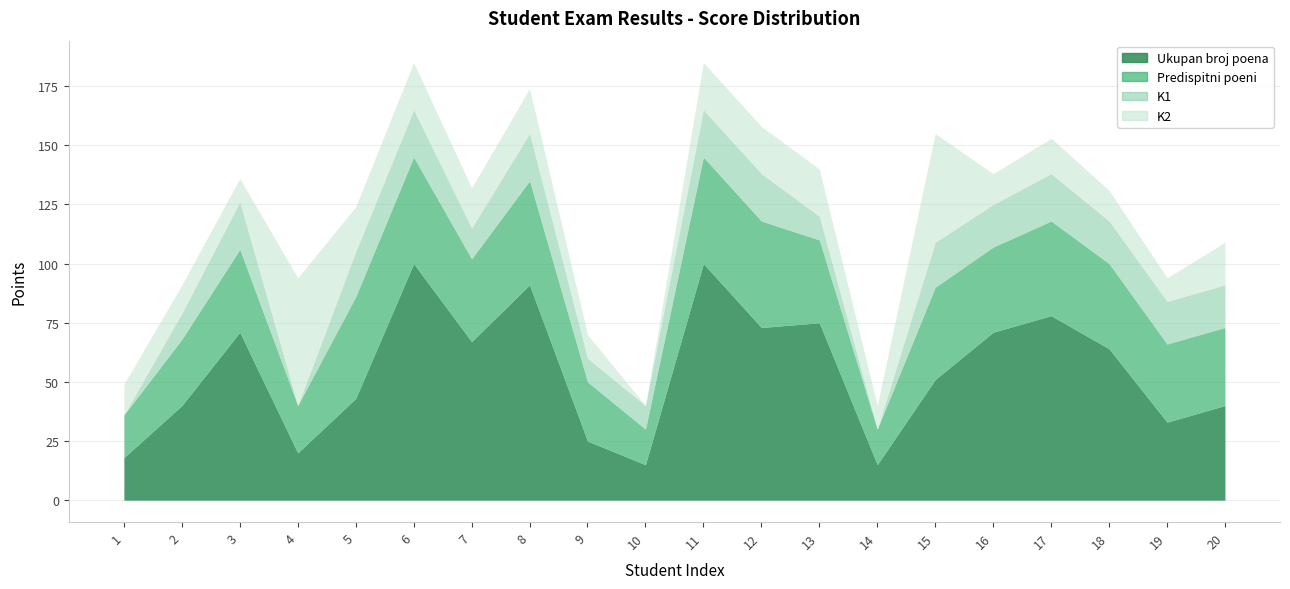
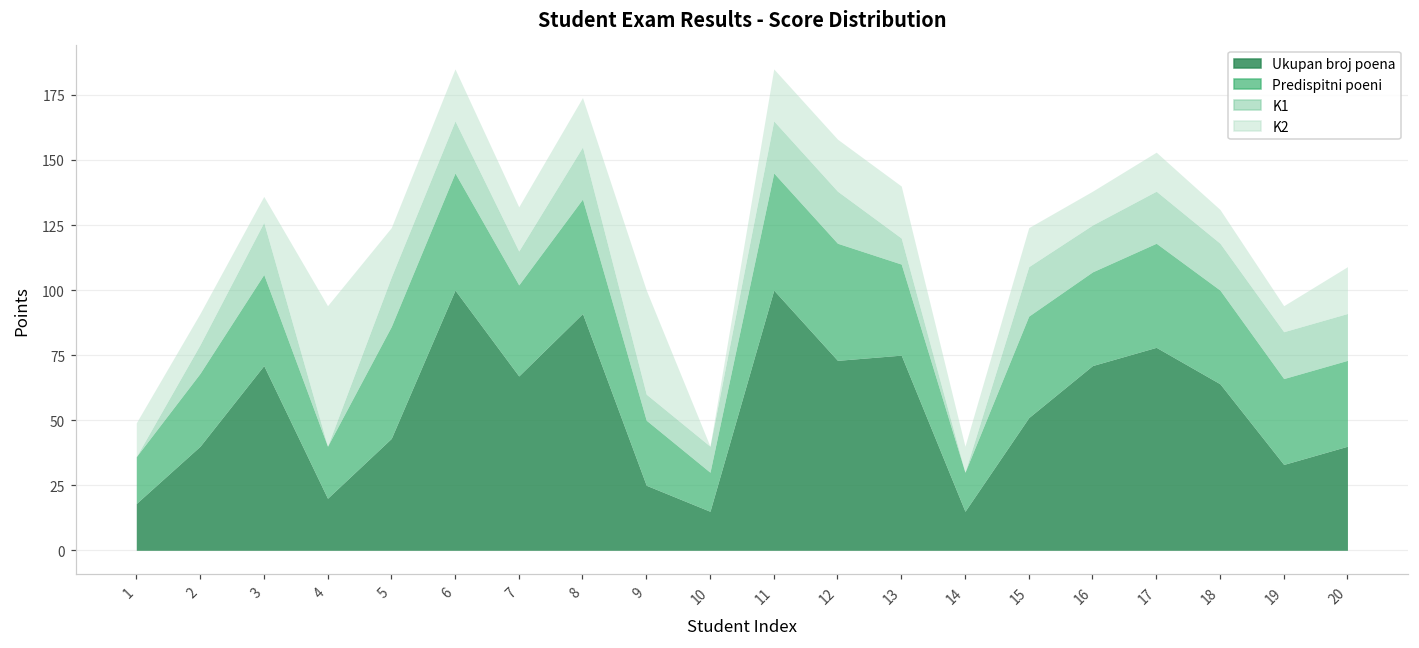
  {
    "K1": {
      "2": 11,
      "3": 20,
      "5": 19,
      "6": 20,
      "7": 13,
      "8": 20,
      "9": 10,
      "11": 20,
      "12": 20,
      "13": 10,
      "15": 19,
      "16": 18,
      "17": 20,
      "18": 18,
      "19": 18,
      "20": 18
    },
    "K2": {
      "1": 13,
      "2": 12,
      "3": 10,
      "4": 54,
      "5": 19,
      "6": 20,
      "7": 17,
      "8": 19,
-     "9": 10,
+     "9": 40,
      "11": 20,
      "12": 20,
      "13": 20,
      "14": 10,
-     "15": 46,
+     "15": 15,
      "16": 13,
      "17": 15,
      "18": 13,
      "19": 10,
      "20": 18
    }
  }
